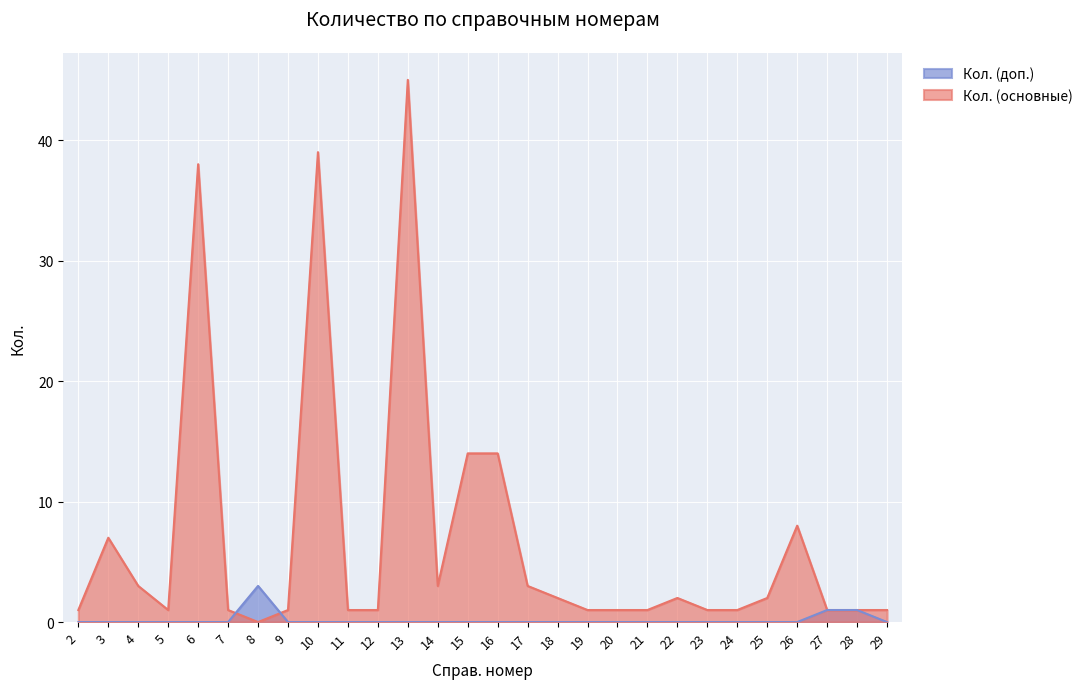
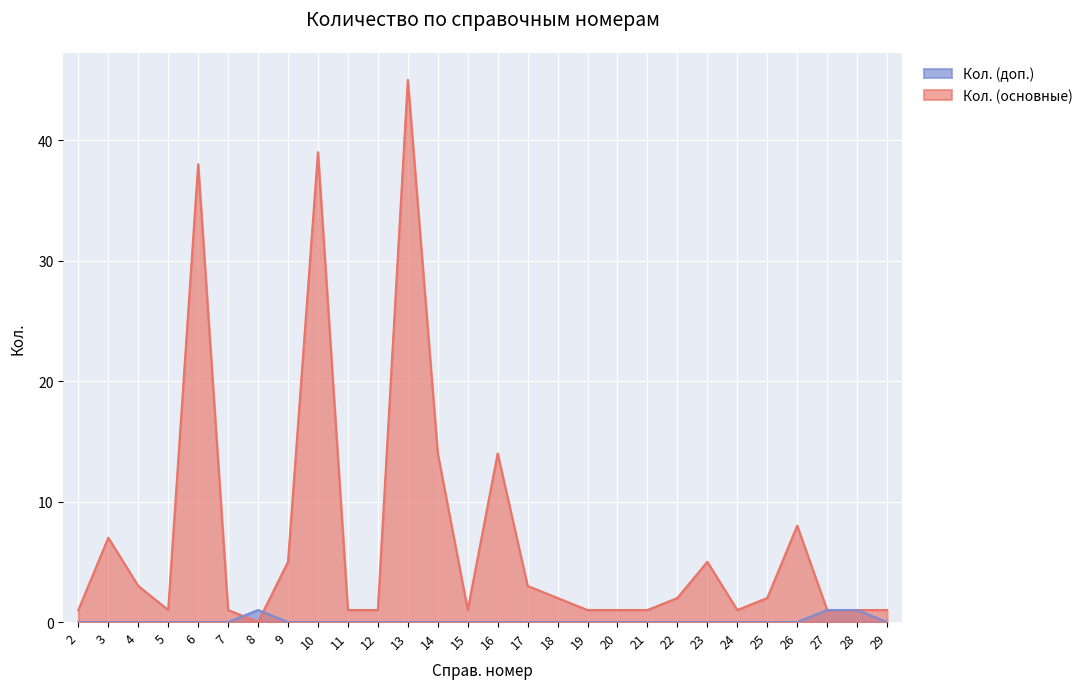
  {
    "Кол. (доп.)": {
      "2": 0,
      "3": 0,
      "4": 0,
      "5": 0,
      "6": 0,
      "7": 0,
-     "8": 3,
+     "8": 1,
      "9": 0,
      "10": 0,
      "11": 0,
      "12": 0,
      "13": 0,
      "14": 0,
      "15": 0,
      "16": 0,
      "17": 0,
      "18": 0,
      "19": 0,
      "20": 0,
      "21": 0,
      "22": 0,
      "23": 0,
      "24": 0,
      "25": 0,
      "26": 0,
      "29": 0
    },
    "Кол. (основные)": {
      "2": 1,
      "3": 7,
      "4": 3,
      "5": 1,
      "6": 38,
      "7": 1,
      "8": 0,
-     "9": 1,
+     "9": 5,
      "10": 39,
      "11": 1,
      "12": 1,
      "13": 45,
-     "14": 3,
-     "15": 14,
+     "14": 14,
+     "15": 1,
      "16": 14,
      "17": 3,
      "18": 2,
      "19": 1,
      "20": 1,
      "21": 1,
      "22": 2,
-     "23": 1,
+     "23": 5,
      "24": 1,
      "25": 2,
      "26": 8,
      "29": 1
    }
  }
